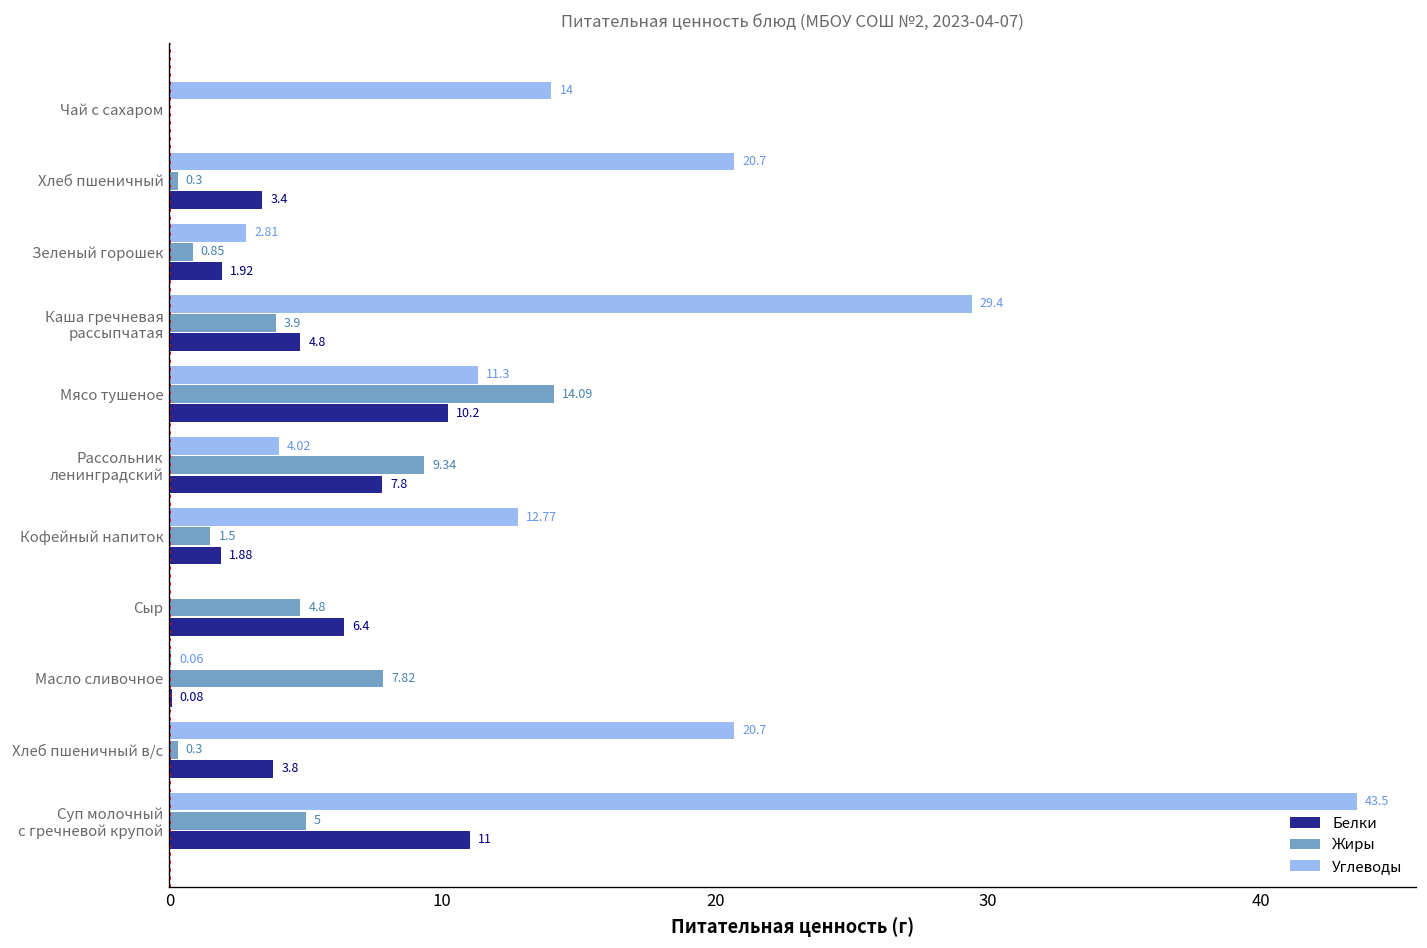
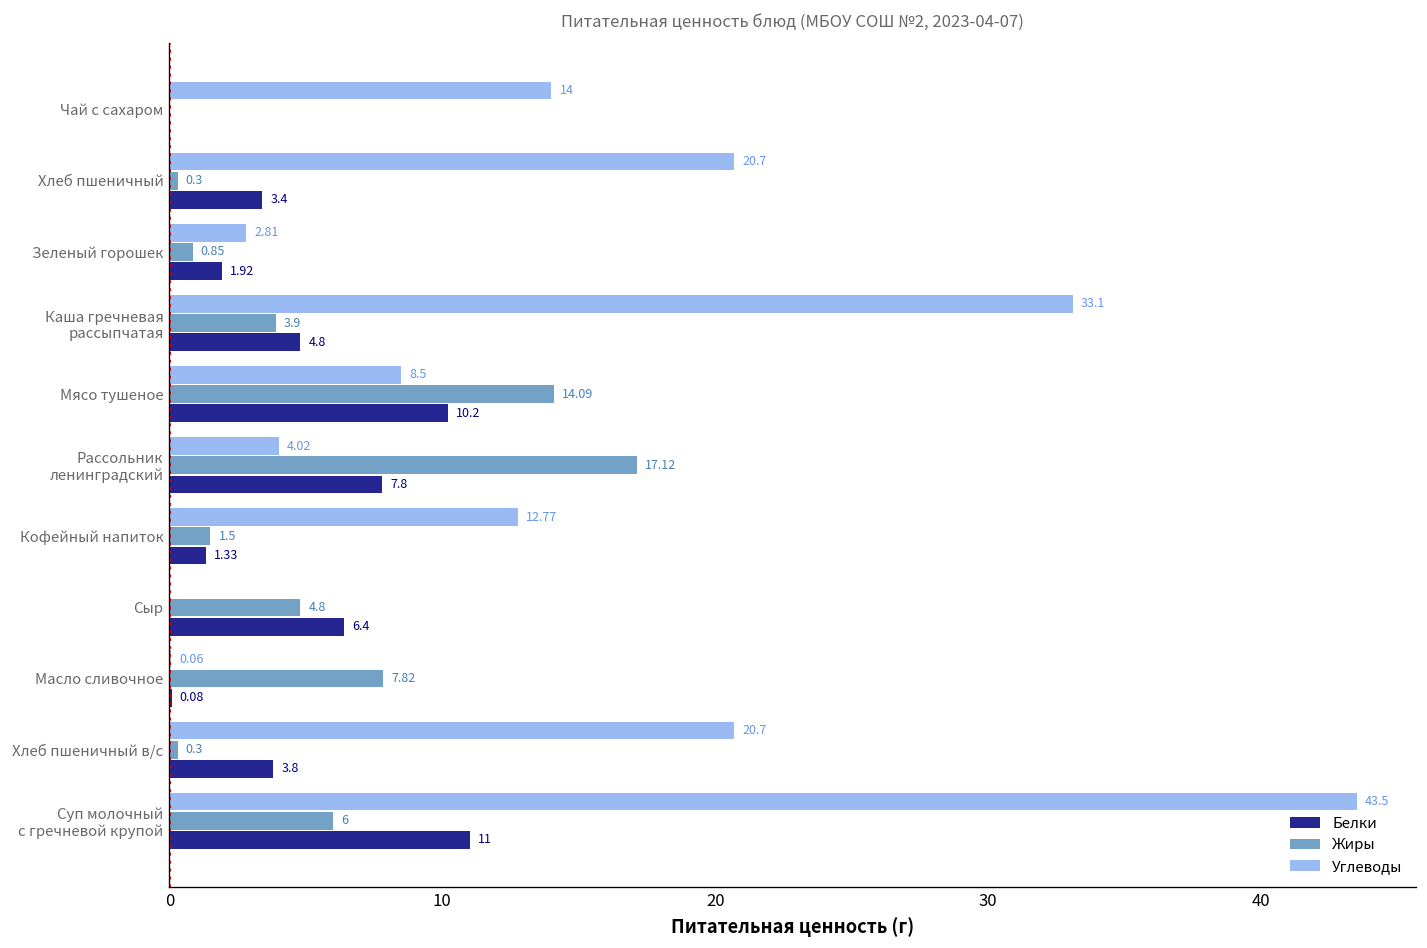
  {
    "Белки": {
      "Хлеб пшеничный": 3.4,
      "Зеленый горошек": 1.92,
      "Каша гречневая рассыпчатая": 4.8,
      "Мясо тушеное": 10.2,
      "Рассольник ленинградский": 7.8,
-     "Кофейный напиток": 1.88,
+     "Кофейный напиток": 1.33,
      "Сыр": 6.4,
      "Масло сливочное": 0.08,
      "Хлеб пшеничный в/с": 3.8,
      "Суп молочный с гречневой крупой": 11
    },
    "Жиры": {
      "Хлеб пшеничный": 0.3,
      "Зеленый горошек": 0.85,
      "Каша гречневая рассыпчатая": 3.9,
      "Мясо тушеное": 14.09,
-     "Рассольник ленинградский": 9.34,
+     "Рассольник ленинградский": 17.12,
      "Кофейный напиток": 1.5,
      "Сыр": 4.8,
      "Масло сливочное": 7.82,
      "Хлеб пшеничный в/с": 0.3,
-     "Суп молочный с гречневой крупой": 5
+     "Суп молочный с гречневой крупой": 6
    },
    "Углеводы": {
      "Чай с сахаром": 14,
      "Хлеб пшеничный": 20.7,
      "Зеленый горошек": 2.81,
-     "Каша гречневая рассыпчатая": 29.4,
-     "Мясо тушеное": 11.3,
+     "Каша гречневая рассыпчатая": 33.1,
+     "Мясо тушеное": 8.5,
      "Рассольник ленинградский": 4.02,
      "Кофейный напиток": 12.77,
      "Масло сливочное": 0.06,
      "Хлеб пшеничный в/с": 20.7,
      "Суп молочный с гречневой крупой": 43.5
    }
  }
